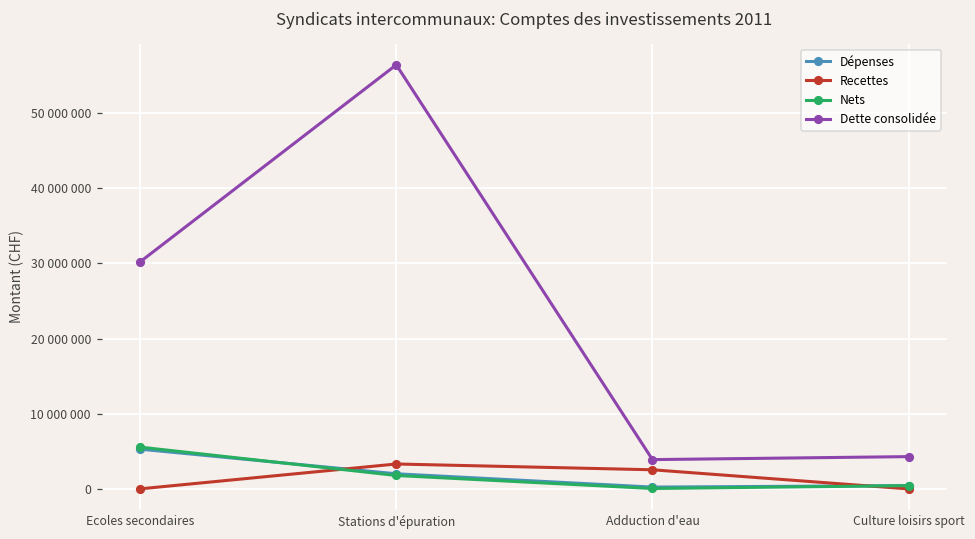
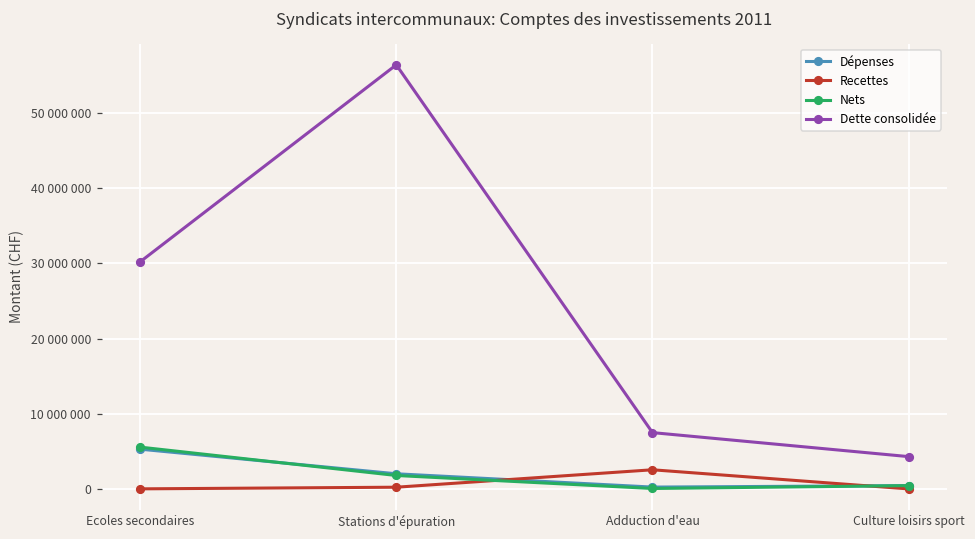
  {
    "Recettes": {
      "Ecoles secondaires": 0,
-     "Stations d'épuration": 3000000,
+     "Stations d'épuration": 0,
      "Adduction d'eau": 3000000,
      "Culture loisirs sport": 0
    },
    "Dette consolidée": {
      "Ecoles secondaires": 30000000,
      "Stations d'épuration": 56000000,
-     "Adduction d'eau": 4000000,
+     "Adduction d'eau": 7000000,
      "Culture loisirs sport": 4000000
    }
  }
